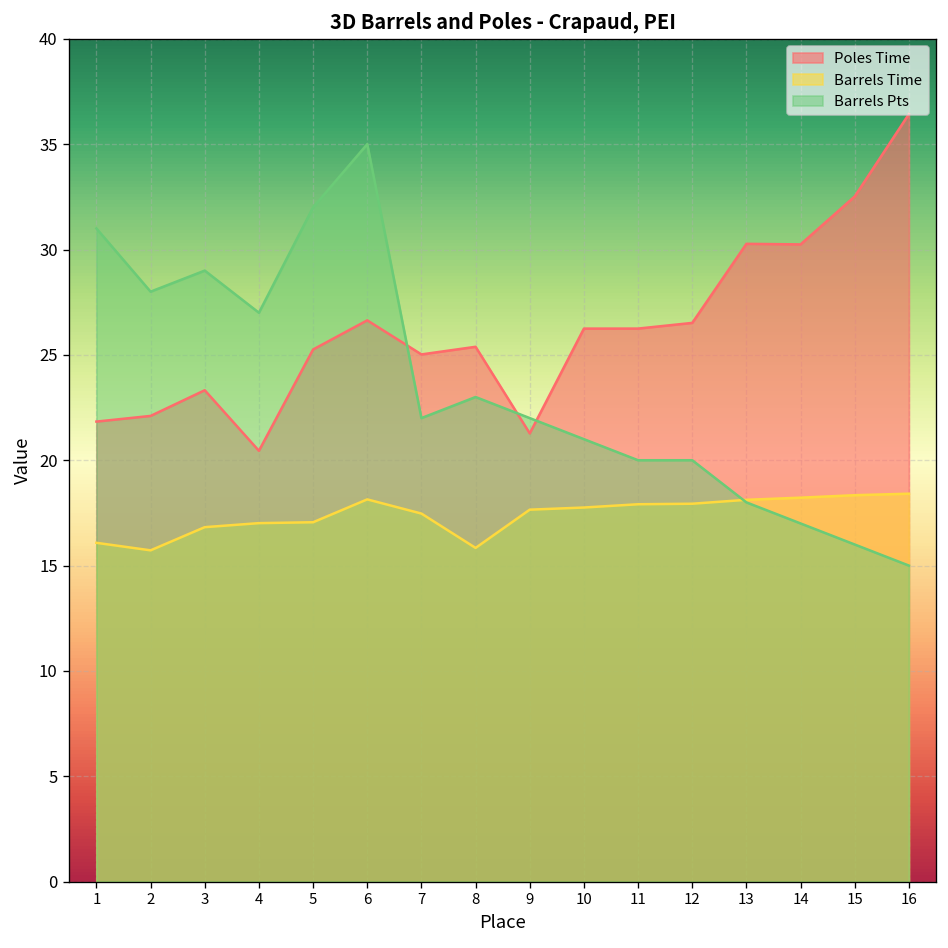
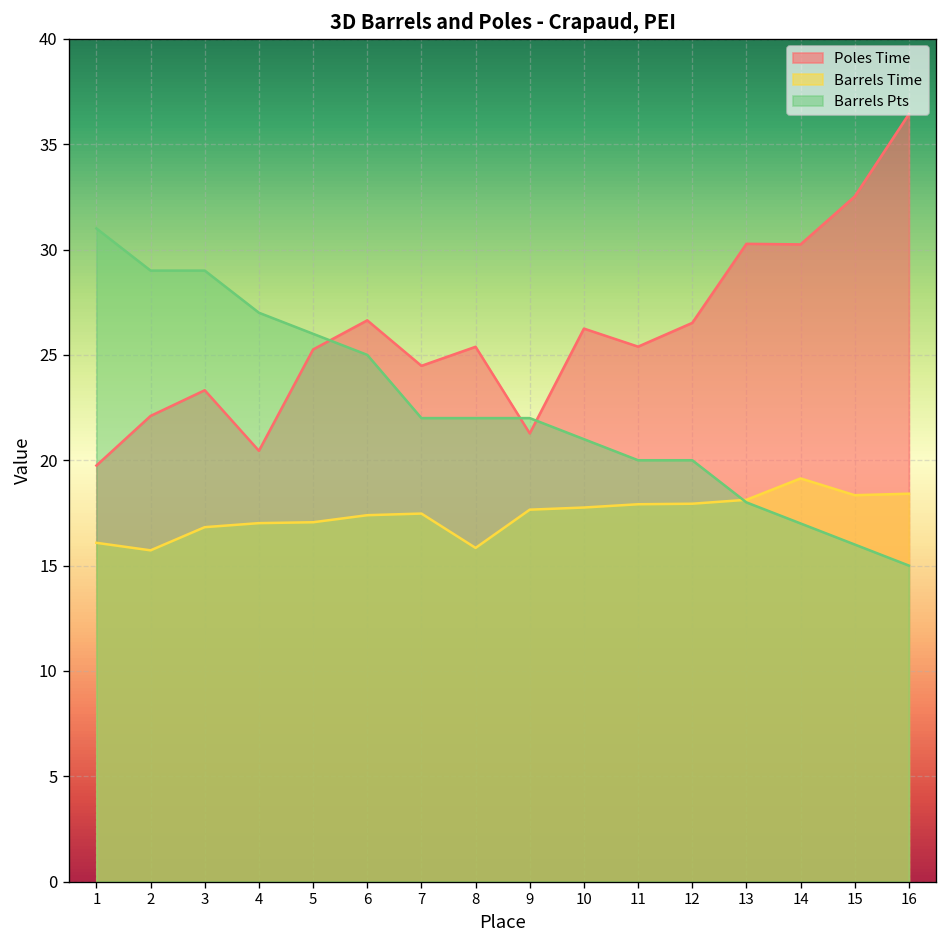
  {
    "Poles Time": {
-     "1": 21.8,
+     "1": 19.7,
      "2": 22.1,
      "3": 23.3,
      "4": 20.4,
      "5": 25.3,
      "6": 26.6,
-     "7": 25.0,
+     "7": 24.5,
      "8": 25.4,
      "9": 21.3,
      "10": 26.2,
-     "11": 26.2,
+     "11": 25.4,
      "12": 26.5,
      "13": 30.3,
      "14": 30.2,
      "15": 32.5
    },
    "Barrels Time": {
      "1": 16.1,
      "2": 15.7,
      "3": 16.8,
      "4": 17.0,
      "5": 17.1,
-     "6": 18.1,
+     "6": 17.4,
      "7": 17.5,
      "8": 15.8,
      "9": 17.7,
      "10": 17.8,
      "11": 17.9,
      "12": 17.9,
-     "14": 18.2,
+     "14": 19.1,
      "15": 18.3,
      "16": 18.4
    },
    "Barrels Pts": {
      "1": 31,
-     "2": 28,
+     "2": 29,
      "3": 29,
      "4": 27,
-     "5": 32,
-     "6": 35,
+     "5": 26,
+     "6": 25,
      "7": 22,
-     "8": 23,
+     "8": 22,
      "9": 22,
      "10": 21,
      "11": 20,
      "12": 20,
      "14": 17,
      "15": 16,
      "16": 15
    }
  }
